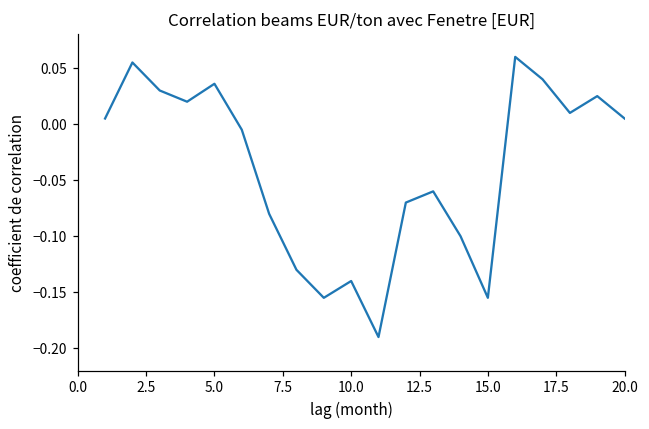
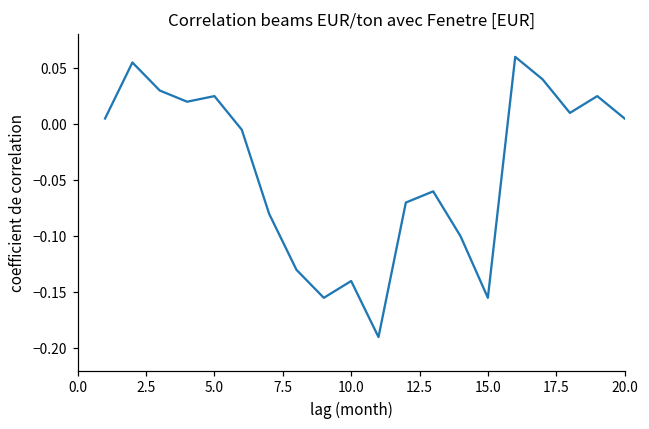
  {
-   "5.0": 0.036,
+   "5.0": 0.025,
    "10.0": -0.140,
    "15.0": -0.155,
    "20.0": 0.005
  }
